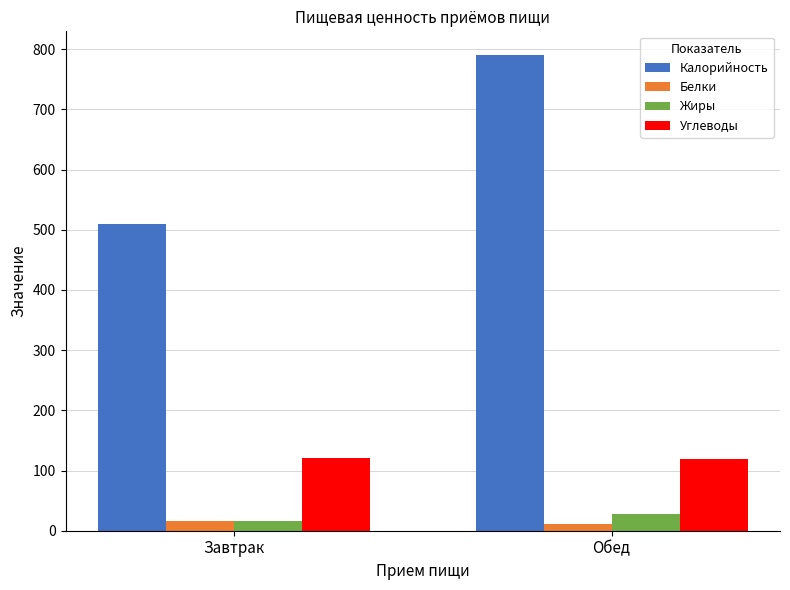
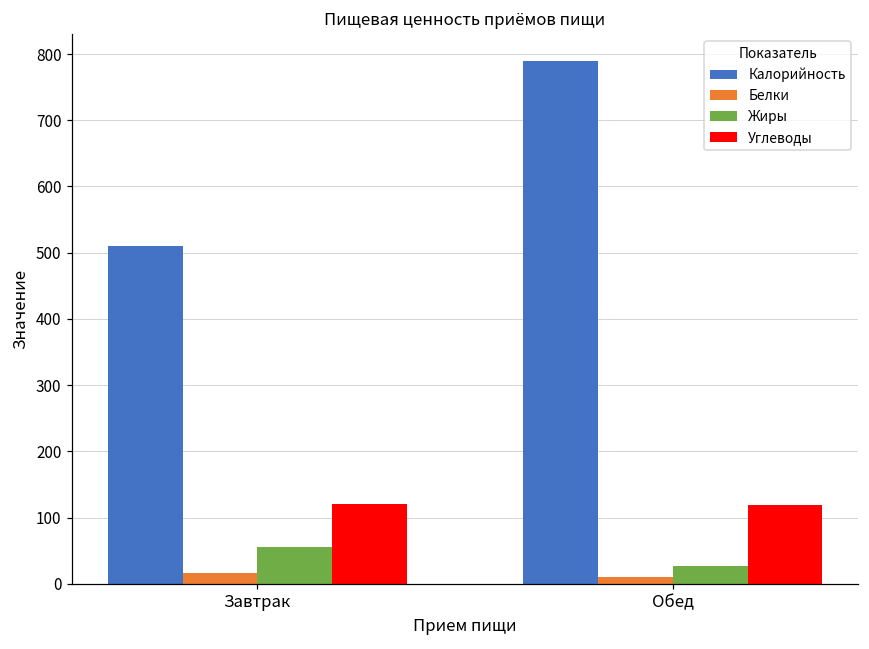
  {
    "Калорийность": {
      "Завтрак": 510,
      "Обед": 790
    },
    "Белки": {
      "Завтрак": 20,
      "Обед": 10
    },
    "Жиры": {
-     "Завтрак": 20,
+     "Завтрак": 60,
      "Обед": 30
    },
    "Углеводы": {
      "Завтрак": 120,
      "Обед": 120
    }
  }
